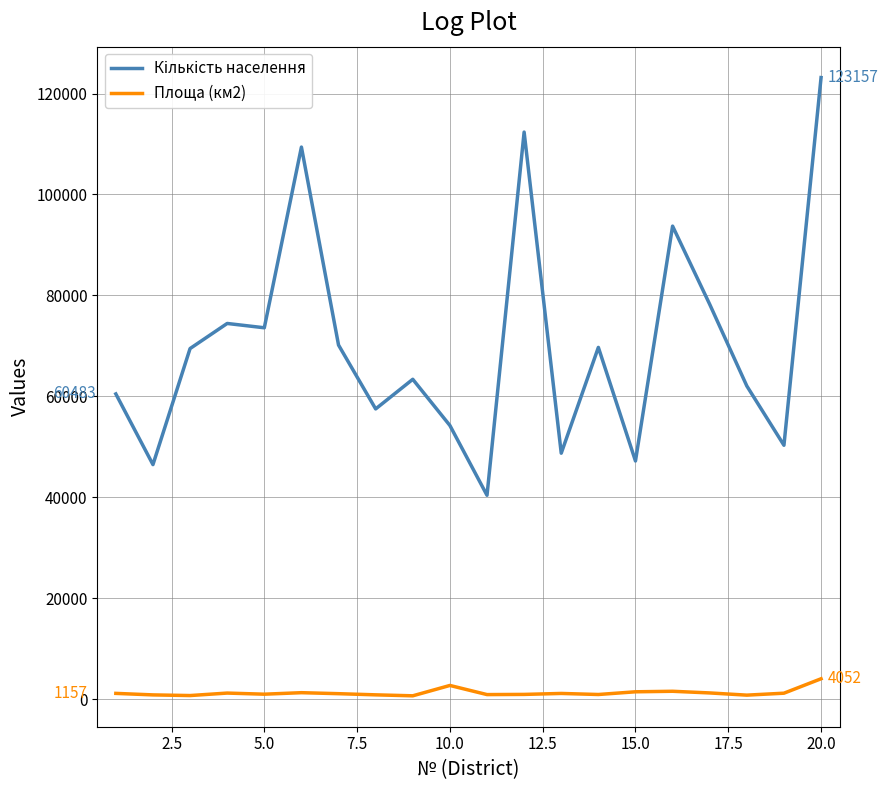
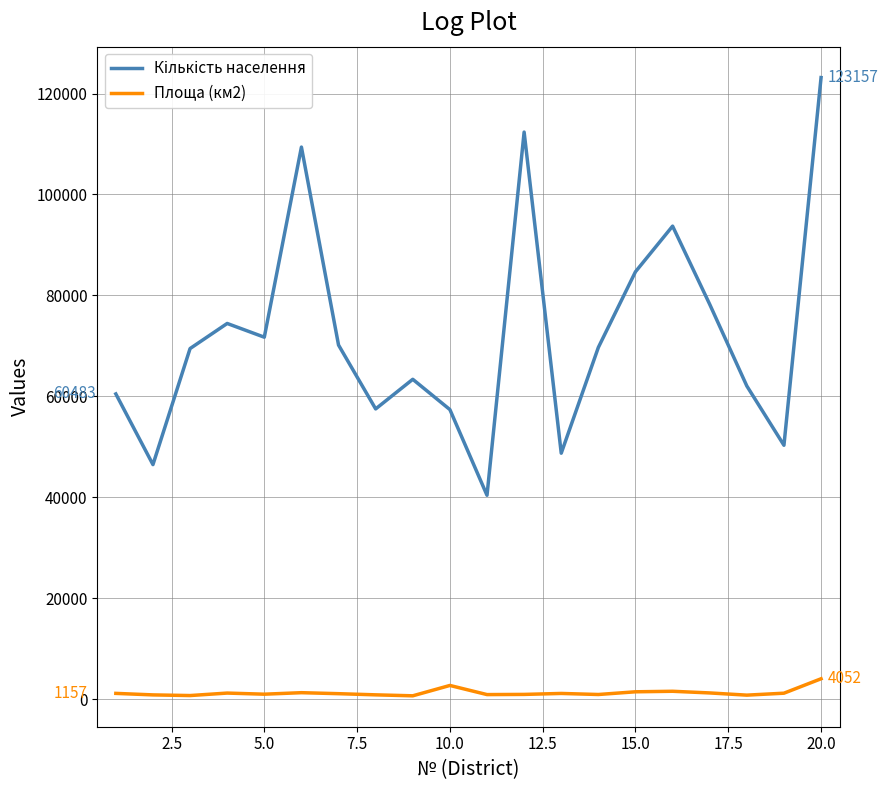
  {
    "Кількість населення": {
-     "5.0": 74000,
-     "10.0": 54000,
-     "15.0": 47000
+     "5.0": 72000,
+     "10.0": 57000,
+     "15.0": 85000
    },
    "Площа (км2)": {
      "20.0": 4052
    }
  }
